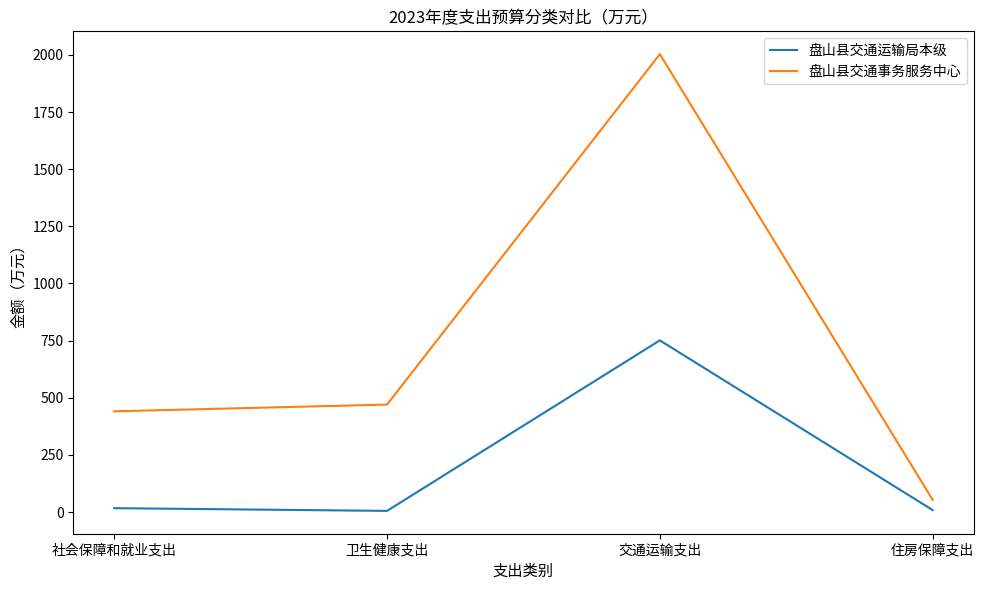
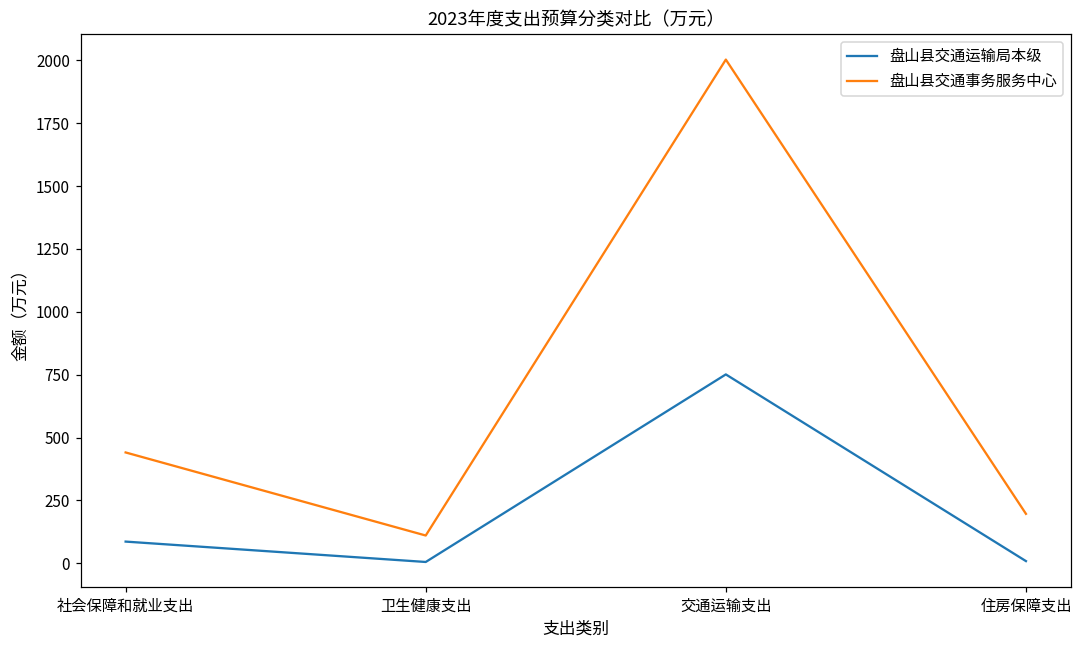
  {
    "盘山县交通运输局本级": {
-     "社会保障和就业支出": 20,
+     "社会保障和就业支出": 90,
      "卫生健康支出": 10,
      "交通运输支出": 750,
      "住房保障支出": 10
    },
    "盘山县交通事务服务中心": {
      "社会保障和就业支出": 440,
-     "卫生健康支出": 470,
+     "卫生健康支出": 110,
      "交通运输支出": 2000,
-     "住房保障支出": 50
+     "住房保障支出": 200
    }
  }
